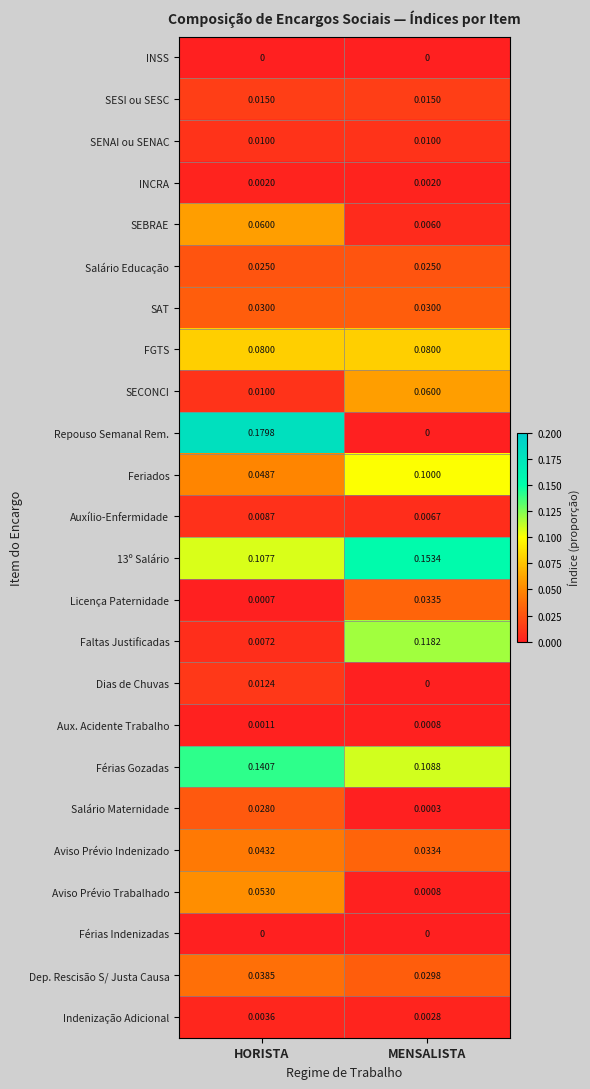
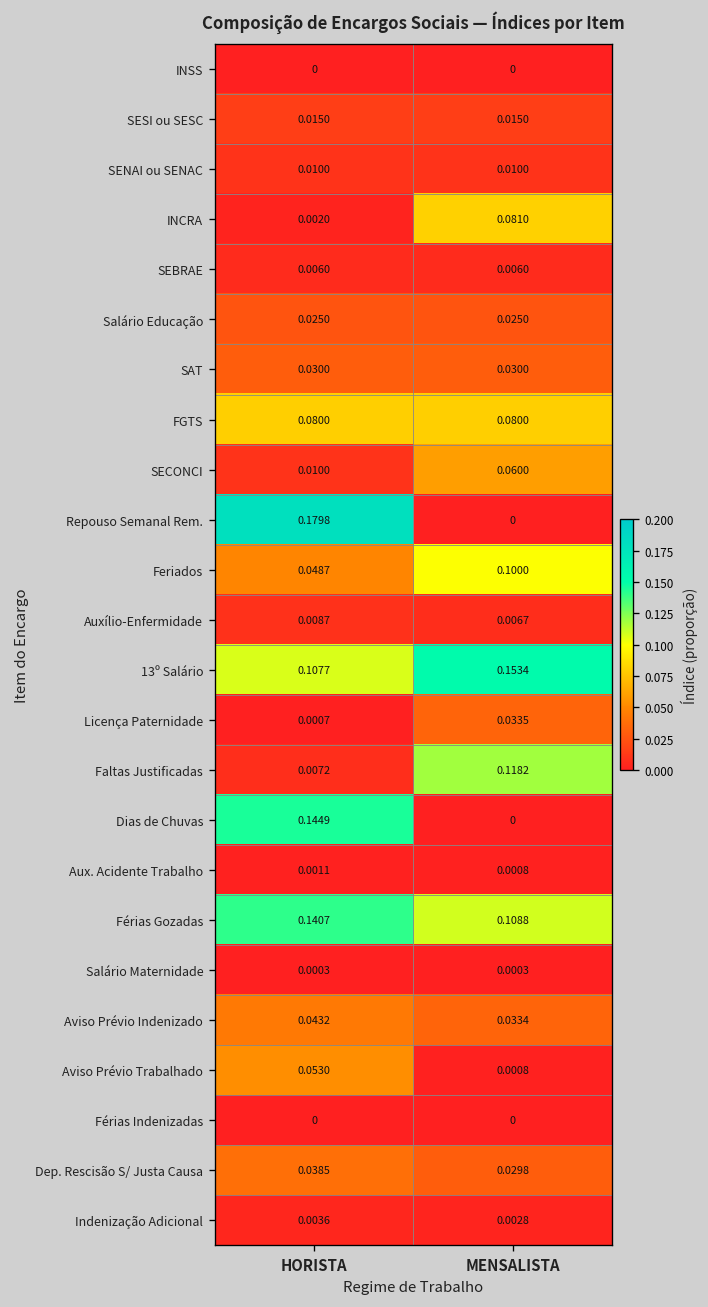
  {
    "INSS": {
      "HORISTA": 0,
      "MENSALISTA": 0
    },
    "SESI ou SESC": {
      "HORISTA": 0.0150,
      "MENSALISTA": 0.0150
    },
    "SENAI ou SENAC": {
      "HORISTA": 0.0100,
      "MENSALISTA": 0.0100
    },
    "INCRA": {
      "HORISTA": 0.0020,
-     "MENSALISTA": 0.0020
+     "MENSALISTA": 0.0810
    },
    "SEBRAE": {
-     "HORISTA": 0.0600,
+     "HORISTA": 0.0060,
      "MENSALISTA": 0.0060
    },
    "Salário Educação": {
      "HORISTA": 0.0250,
      "MENSALISTA": 0.0250
    },
    "SAT": {
      "HORISTA": 0.0300,
      "MENSALISTA": 0.0300
    },
    "FGTS": {
      "HORISTA": 0.0800,
      "MENSALISTA": 0.0800
    },
    "SECONCI": {
      "HORISTA": 0.0100,
      "MENSALISTA": 0.0600
    },
    "Repouso Semanal Rem.": {
      "HORISTA": 0.1798,
      "MENSALISTA": 0
    },
    "Feriados": {
      "HORISTA": 0.0487,
      "MENSALISTA": 0.1000
    },
    "Auxílio-Enfermidade": {
      "HORISTA": 0.0087,
      "MENSALISTA": 0.0067
    },
    "13º Salário": {
      "HORISTA": 0.1077,
      "MENSALISTA": 0.1534
    },
    "Licença Paternidade": {
      "HORISTA": 0.0007,
      "MENSALISTA": 0.0335
    },
    "Faltas Justificadas": {
      "HORISTA": 0.0072,
      "MENSALISTA": 0.1182
    },
    "Dias de Chuvas": {
-     "HORISTA": 0.0124,
+     "HORISTA": 0.1449,
      "MENSALISTA": 0
    },
    "Aux. Acidente Trabalho": {
      "HORISTA": 0.0011,
      "MENSALISTA": 0.0008
    },
    "Férias Gozadas": {
      "HORISTA": 0.1407,
      "MENSALISTA": 0.1088
    },
    "Salário Maternidade": {
-     "HORISTA": 0.0280,
+     "HORISTA": 0.0003,
      "MENSALISTA": 0.0003
    },
    "Aviso Prévio Indenizado": {
      "HORISTA": 0.0432,
      "MENSALISTA": 0.0334
    },
    "Aviso Prévio Trabalhado": {
      "HORISTA": 0.0530,
      "MENSALISTA": 0.0008
    },
    "Férias Indenizadas": {
      "HORISTA": 0,
      "MENSALISTA": 0
    },
    "Dep. Rescisão S/ Justa Causa": {
      "HORISTA": 0.0385,
      "MENSALISTA": 0.0298
    },
    "Indenização Adicional": {
      "HORISTA": 0.0036,
      "MENSALISTA": 0.0028
    }
  }
